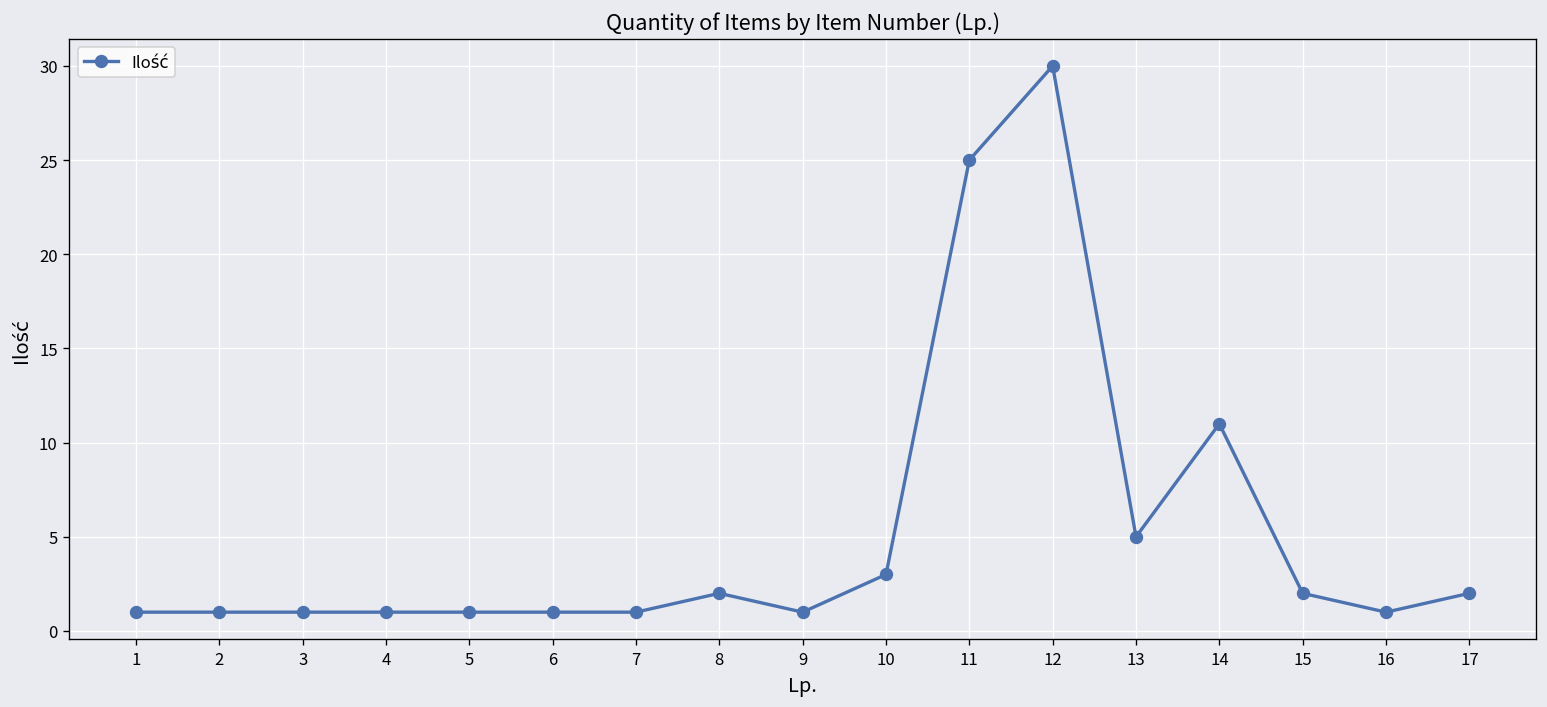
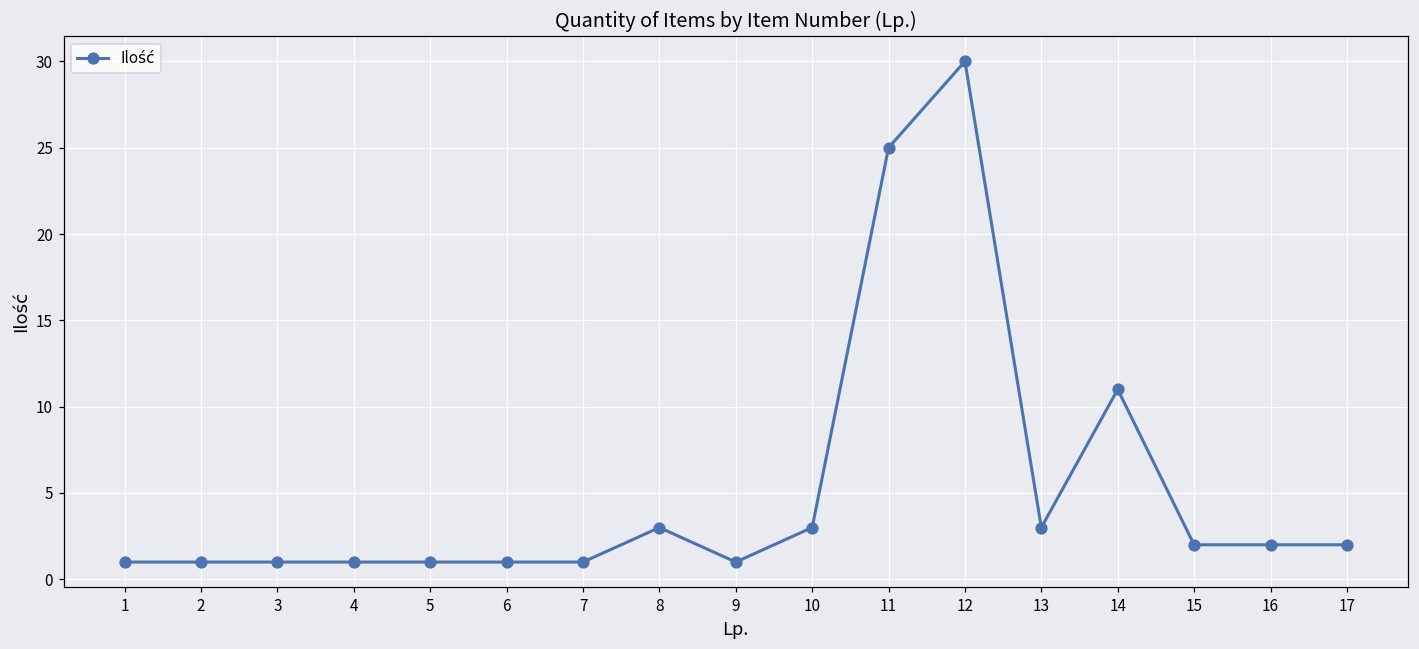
  {
    "1": 1,
    "2": 1,
    "3": 1,
    "4": 1,
    "5": 1,
    "6": 1,
    "7": 1,
-   "8": 2,
+   "8": 3,
    "9": 1,
    "10": 3,
    "11": 25,
    "12": 30,
-   "13": 5,
+   "13": 3,
    "14": 11,
    "15": 2,
-   "16": 1,
+   "16": 2,
    "17": 2
  }
